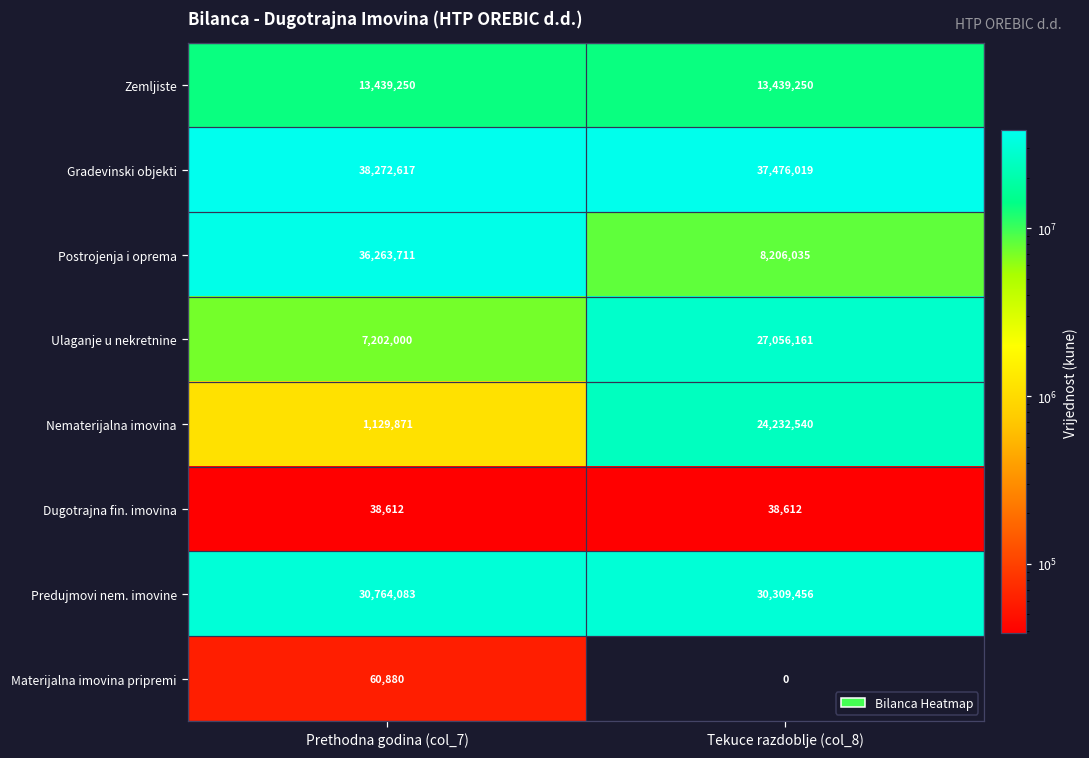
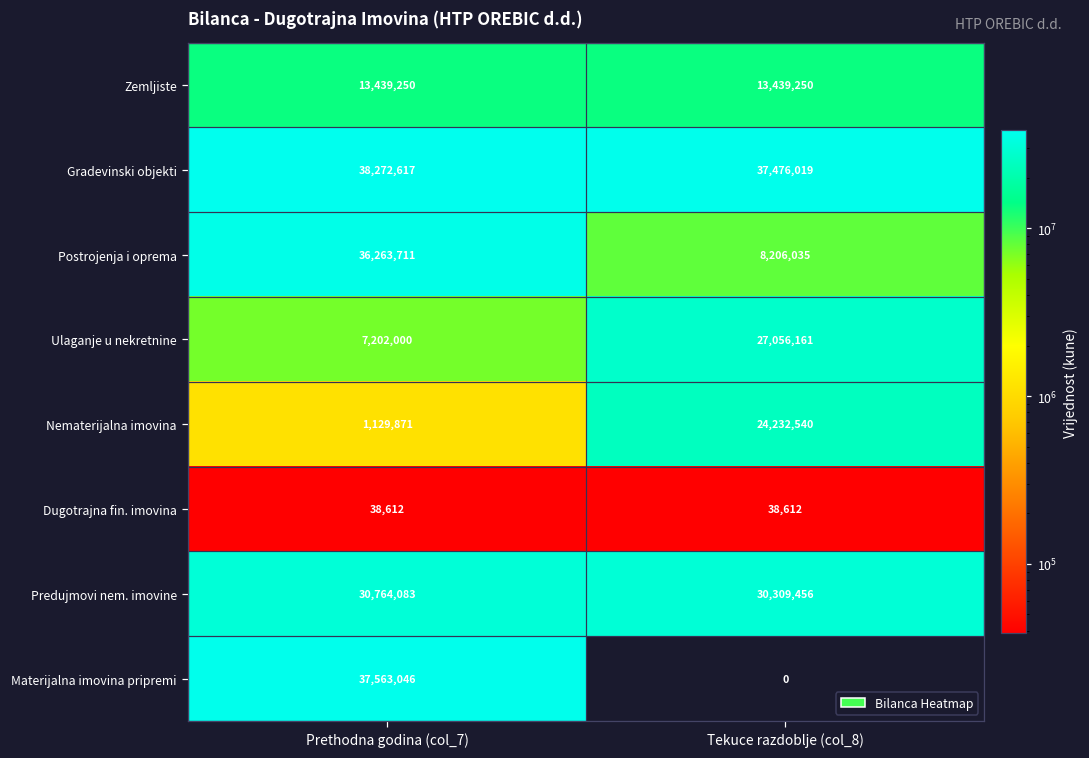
  {
    "Zemljiste": {
      "Prethodna godina (col_7)": "13,439,250",
      "Tekuce razdoblje (col_8)": "13,439,250"
    },
    "Gradevinski objekti": {
      "Prethodna godina (col_7)": "38,272,617",
      "Tekuce razdoblje (col_8)": "37,476,019"
    },
    "Postrojenja i oprema": {
      "Prethodna godina (col_7)": "36,263,711",
      "Tekuce razdoblje (col_8)": "8,206,035"
    },
    "Ulaganje u nekretnine": {
      "Prethodna godina (col_7)": "7,202,000",
      "Tekuce razdoblje (col_8)": "27,056,161"
    },
    "Nematerijalna imovina": {
      "Prethodna godina (col_7)": "1,129,871",
      "Tekuce razdoblje (col_8)": "24,232,540"
    },
    "Dugotrajna fin. imovina": {
      "Prethodna godina (col_7)": "38,612",
      "Tekuce razdoblje (col_8)": "38,612"
    },
    "Predujmovi nem. imovine": {
      "Prethodna godina (col_7)": "30,764,083",
      "Tekuce razdoblje (col_8)": "30,309,456"
    },
    "Materijalna imovina pripremi": {
-     "Prethodna godina (col_7)": "60,880",
+     "Prethodna godina (col_7)": "37,563,046",
      "Tekuce razdoblje (col_8)": "0"
    }
  }
